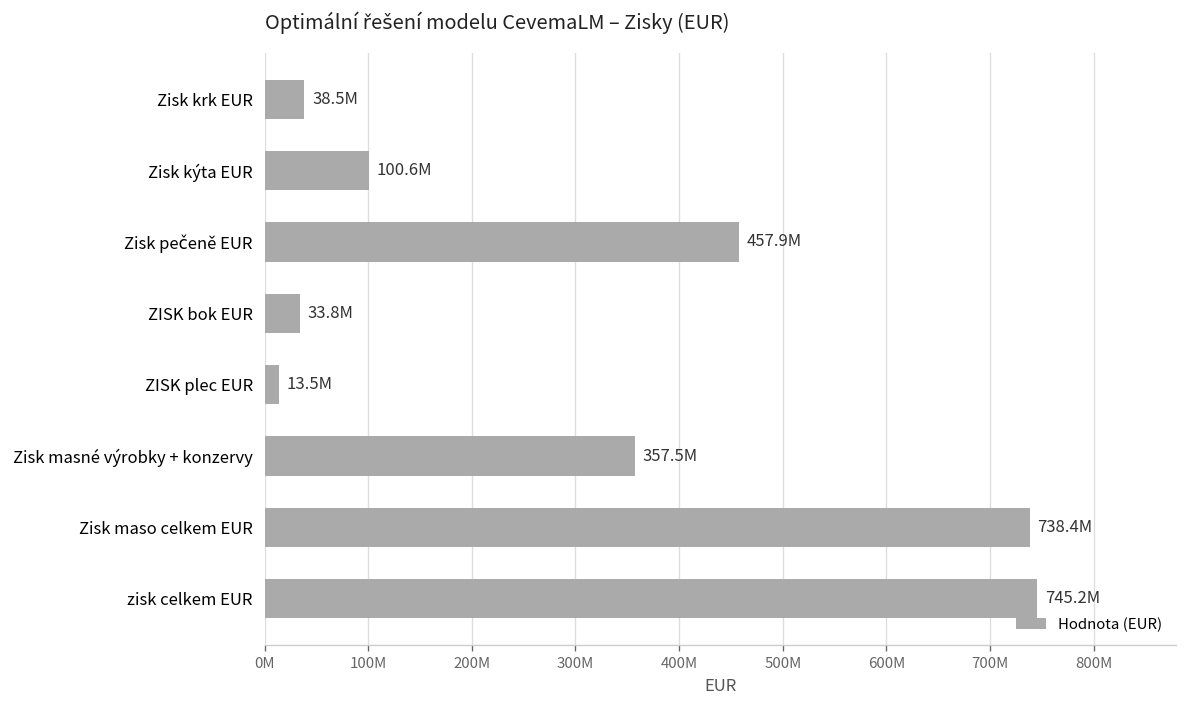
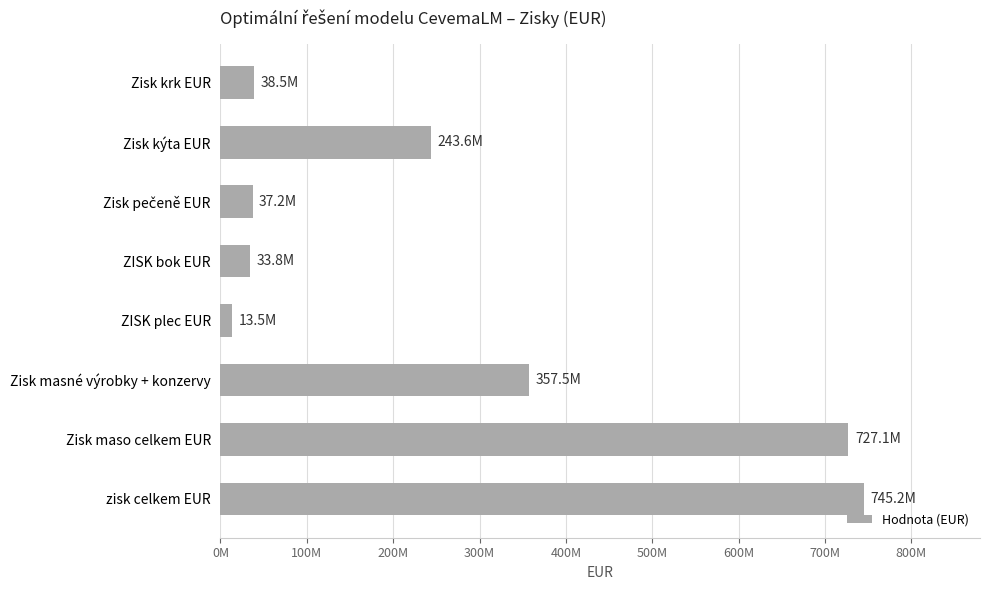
  {
    "Zisk krk EUR": "38.5M",
-   "Zisk kýta EUR": "100.6M",
-   "Zisk pečeně EUR": "457.9M",
+   "Zisk kýta EUR": "243.6M",
+   "Zisk pečeně EUR": "37.2M",
    "ZISK bok EUR": "33.8M",
    "ZISK plec EUR": "13.5M",
    "Zisk masné výrobky + konzervy": "357.5M",
-   "Zisk maso celkem EUR": "738.4M",
+   "Zisk maso celkem EUR": "727.1M",
    "zisk celkem EUR": "745.2M"
  }
